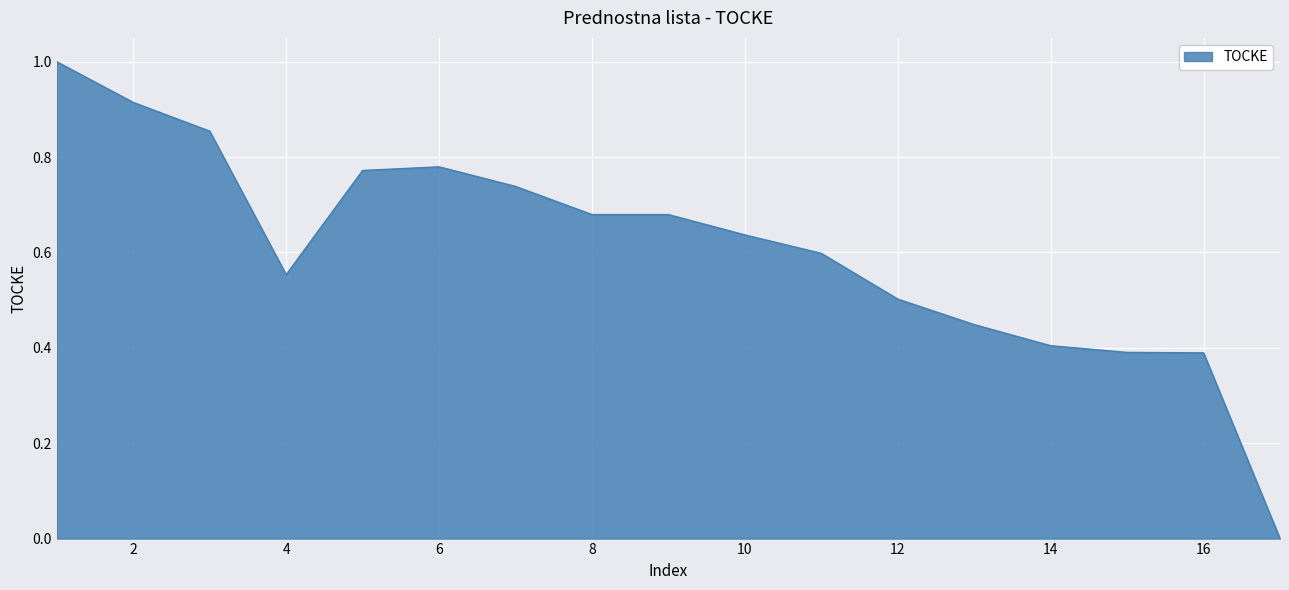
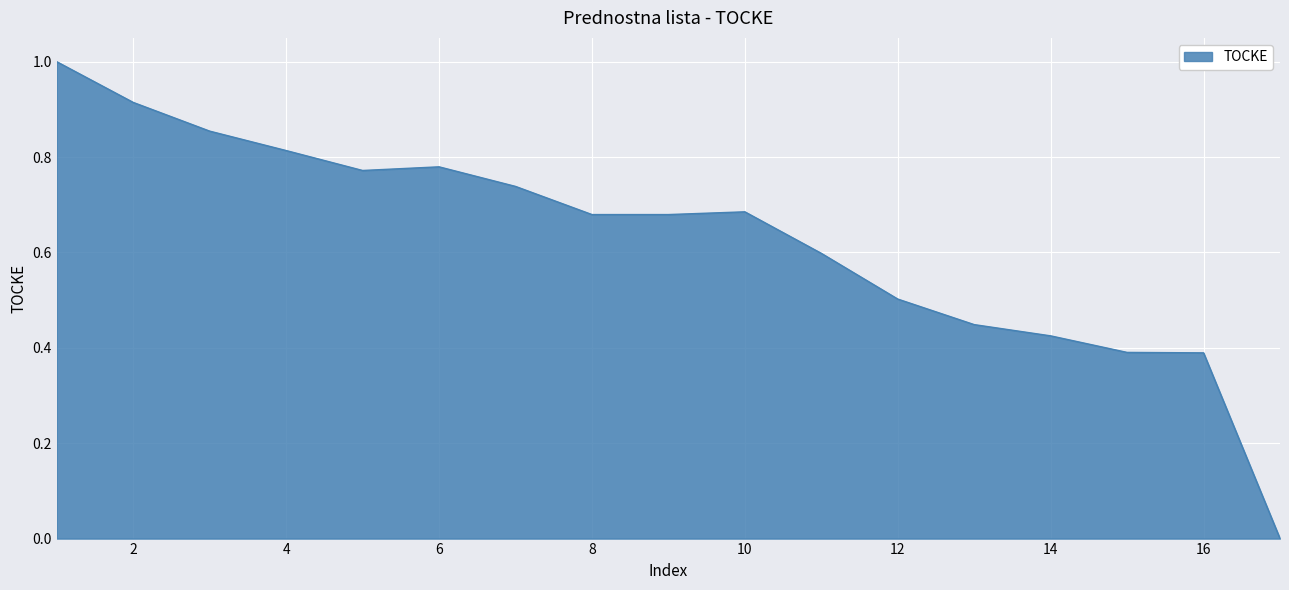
  {
    "2": 0.91,
-   "4": 0.55,
+   "4": 0.81,
    "6": 0.78,
    "8": 0.68,
-   "10": 0.64,
+   "10": 0.69,
    "12": 0.50,
-   "14": 0.40,
+   "14": 0.43,
    "16": 0.39
  }
